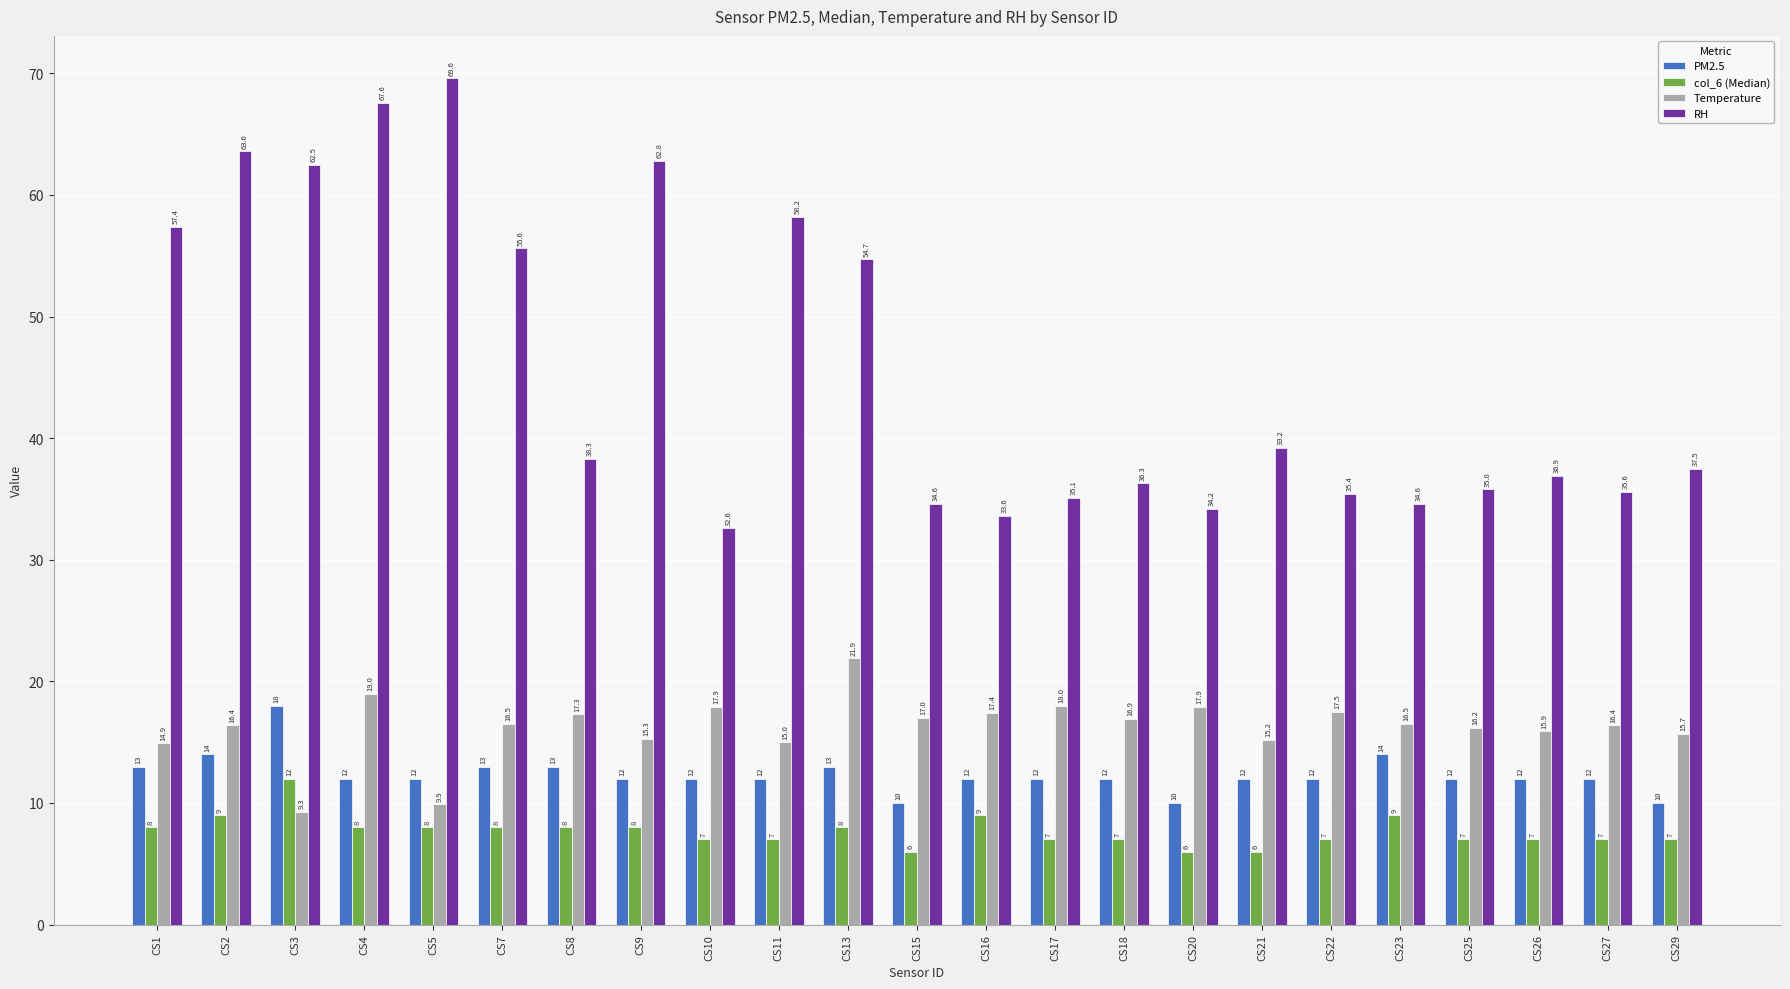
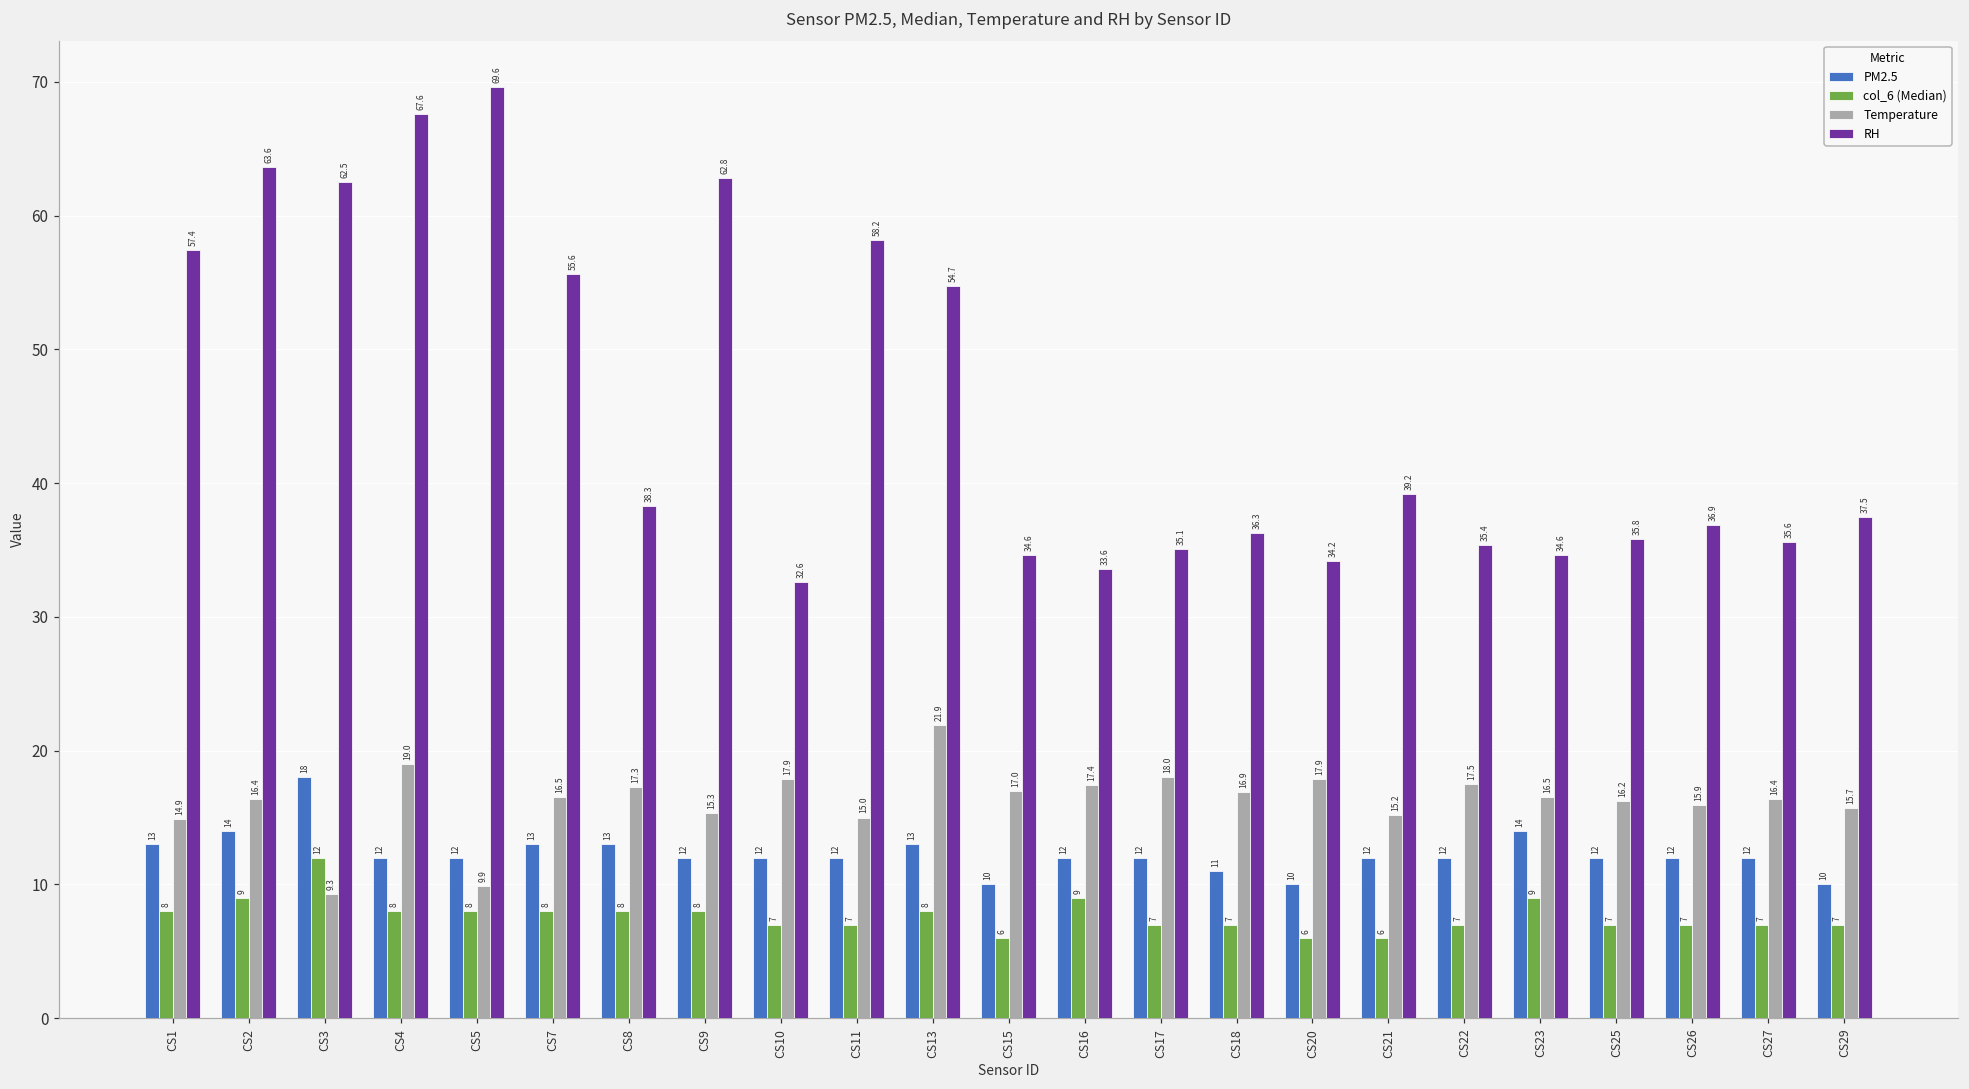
  {
    "PM2.5": {
      "CS1": 13,
      "CS2": 14,
      "CS3": 18,
      "CS4": 12,
      "CS5": 12,
      "CS7": 13,
      "CS8": 13,
      "CS9": 12,
      "CS10": 12,
      "CS11": 12,
      "CS13": 13,
      "CS15": 10,
      "CS16": 12,
      "CS17": 12,
-     "CS18": 12,
+     "CS18": 11,
      "CS20": 10,
      "CS21": 12,
      "CS22": 12,
      "CS23": 14,
      "CS25": 12,
      "CS26": 12,
      "CS27": 12,
      "CS29": 10
    },
    "col_6 (Median)": {
      "CS1": 8,
      "CS2": 9,
      "CS3": 12,
      "CS4": 8,
      "CS5": 8,
      "CS7": 8,
      "CS8": 8,
      "CS9": 8,
      "CS10": 7,
      "CS11": 7,
      "CS13": 8,
      "CS15": 6,
      "CS16": 9,
      "CS17": 7,
      "CS18": 7,
      "CS20": 6,
      "CS21": 6,
      "CS22": 7,
      "CS23": 9,
      "CS25": 7,
      "CS26": 7,
      "CS27": 7,
      "CS29": 7
    },
    "Temperature": {
      "CS1": 14.9,
      "CS2": 16.4,
      "CS3": 9.3,
      "CS4": 19.0,
      "CS5": 9.9,
      "CS7": 16.5,
      "CS8": 17.3,
      "CS9": 15.3,
      "CS10": 17.9,
      "CS11": 15.0,
      "CS13": 21.9,
      "CS15": 17.0,
      "CS16": 17.4,
      "CS17": 18.0,
      "CS18": 16.9,
      "CS20": 17.9,
      "CS21": 15.2,
      "CS22": 17.5,
      "CS23": 16.5,
      "CS25": 16.2,
      "CS26": 15.9,
      "CS27": 16.4,
      "CS29": 15.7
    },
    "RH": {
      "CS1": 57.4,
      "CS2": 63.6,
      "CS3": 62.5,
      "CS4": 67.6,
      "CS5": 69.6,
      "CS7": 55.6,
      "CS8": 38.3,
      "CS9": 62.8,
      "CS10": 32.6,
      "CS11": 58.2,
      "CS13": 54.7,
      "CS15": 34.6,
      "CS16": 33.6,
      "CS17": 35.1,
      "CS18": 36.3,
      "CS20": 34.2,
      "CS21": 39.2,
      "CS22": 35.4,
      "CS23": 34.6,
      "CS25": 35.8,
      "CS26": 36.9,
      "CS27": 35.6,
      "CS29": 37.5
    }
  }
